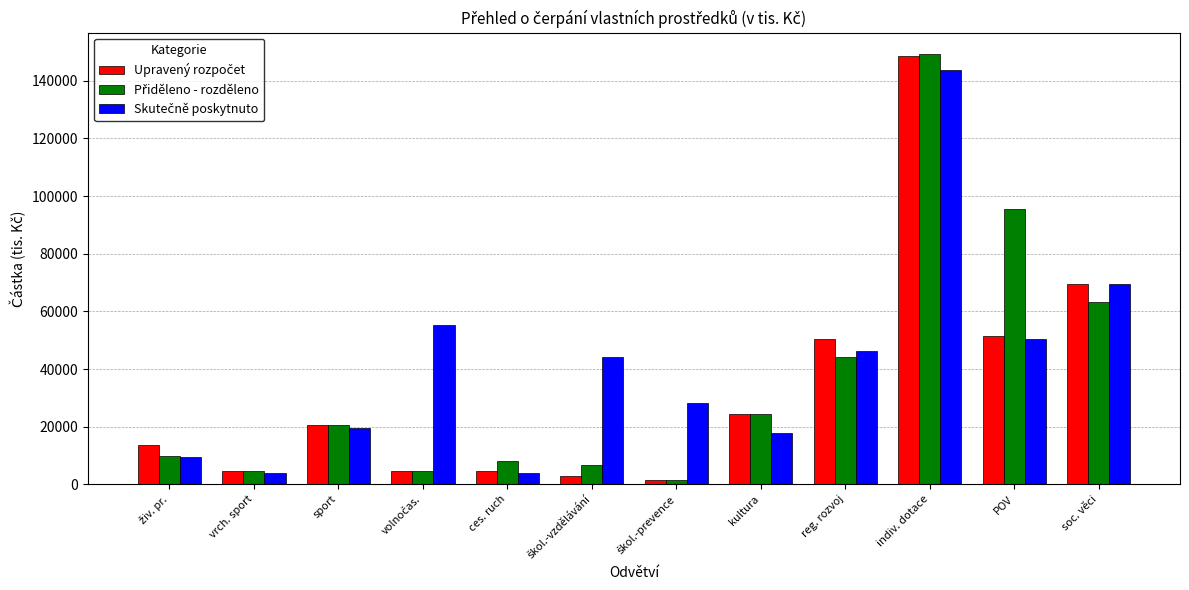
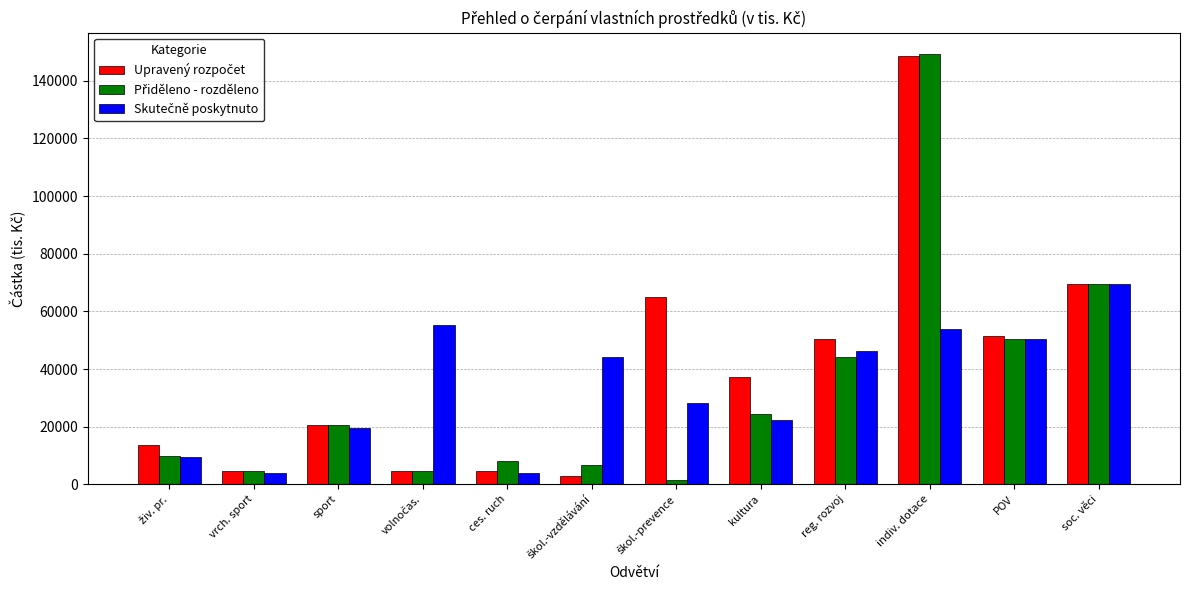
  {
    "Upravený rozpočet": {
      "živ. pr.": 14000,
      "vrch. sport": 5000,
      "sport": 20000,
      "volnočas.": 5000,
      "ces. ruch": 5000,
      "škol.-vzdělávání": 3000,
-     "škol.-prevence": 2000,
-     "kultura": 24000,
+     "škol.-prevence": 65000,
+     "kultura": 37000,
      "reg. rozvoj": 50000,
      "indiv. dotace": 149000,
      "POV": 52000,
      "soc. věci": 70000
    },
    "Přiděleno - rozděleno": {
      "živ. pr.": 10000,
      "vrch. sport": 5000,
      "sport": 20000,
      "volnočas.": 5000,
      "ces. ruch": 8000,
      "škol.-vzdělávání": 7000,
      "škol.-prevence": 2000,
      "kultura": 24000,
      "reg. rozvoj": 44000,
      "indiv. dotace": 149000,
-     "POV": 96000,
-     "soc. věci": 63000
+     "POV": 50000,
+     "soc. věci": 70000
    },
    "Skutečně poskytnuto": {
      "živ. pr.": 10000,
      "vrch. sport": 4000,
      "sport": 19000,
      "volnočas.": 55000,
      "ces. ruch": 4000,
      "škol.-vzdělávání": 44000,
      "škol.-prevence": 28000,
-     "kultura": 18000,
+     "kultura": 22000,
      "reg. rozvoj": 46000,
-     "indiv. dotace": 144000,
+     "indiv. dotace": 54000,
      "POV": 50000,
      "soc. věci": 70000
    }
  }
